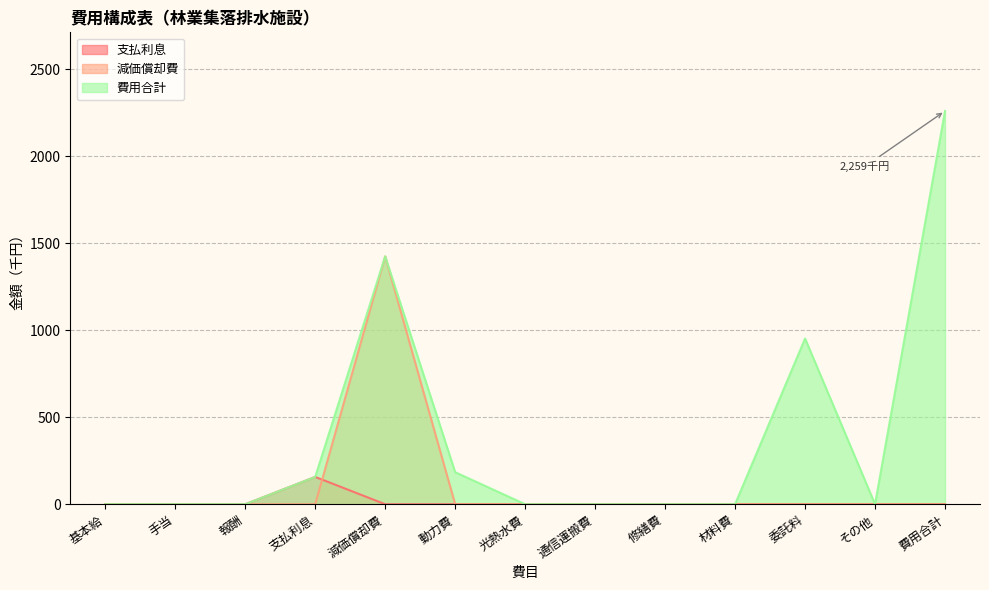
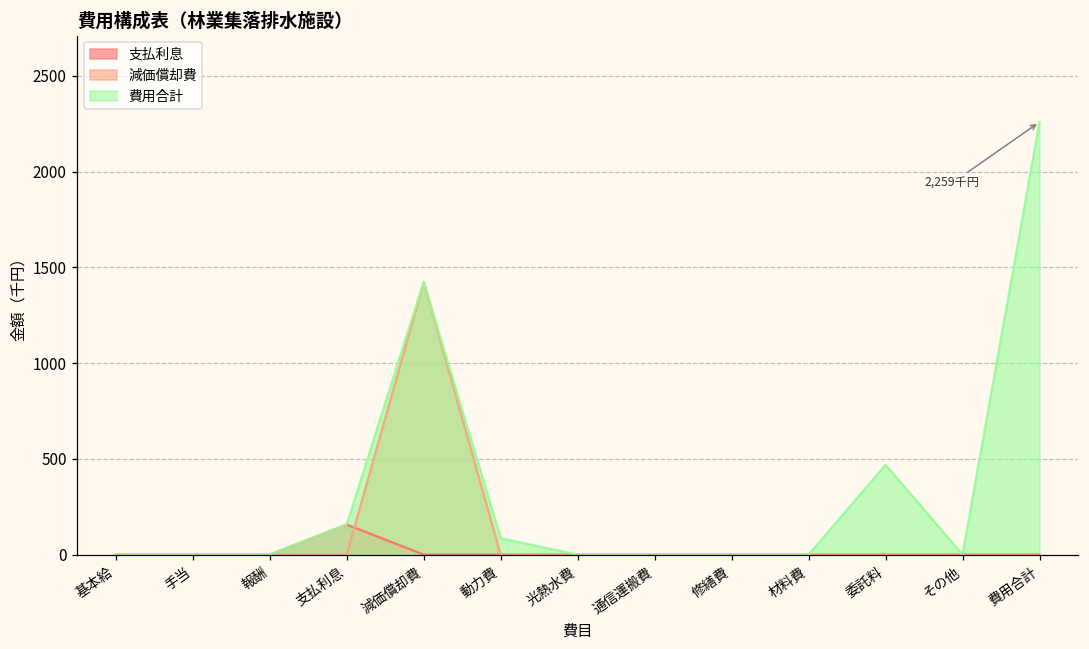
  {
    "費用合計": {
-     "動力費": 180,
-     "委託料": 950
+     "動力費": 90,
+     "委託料": 470
    }
  }
